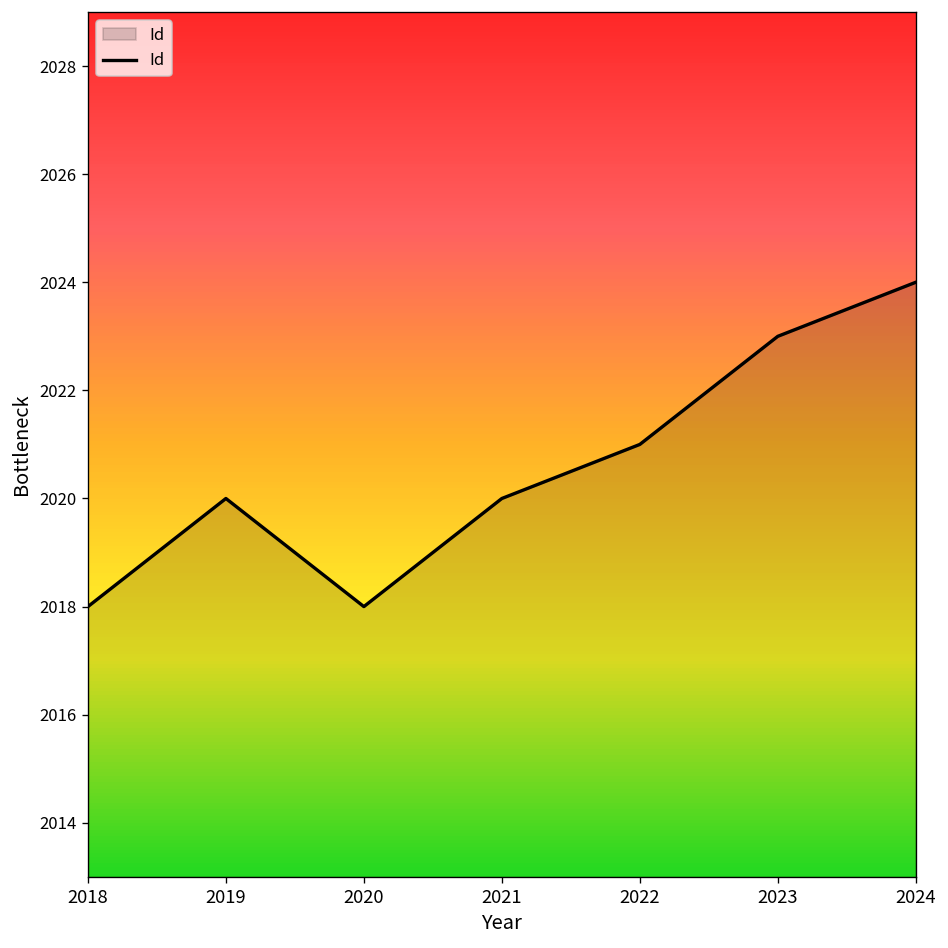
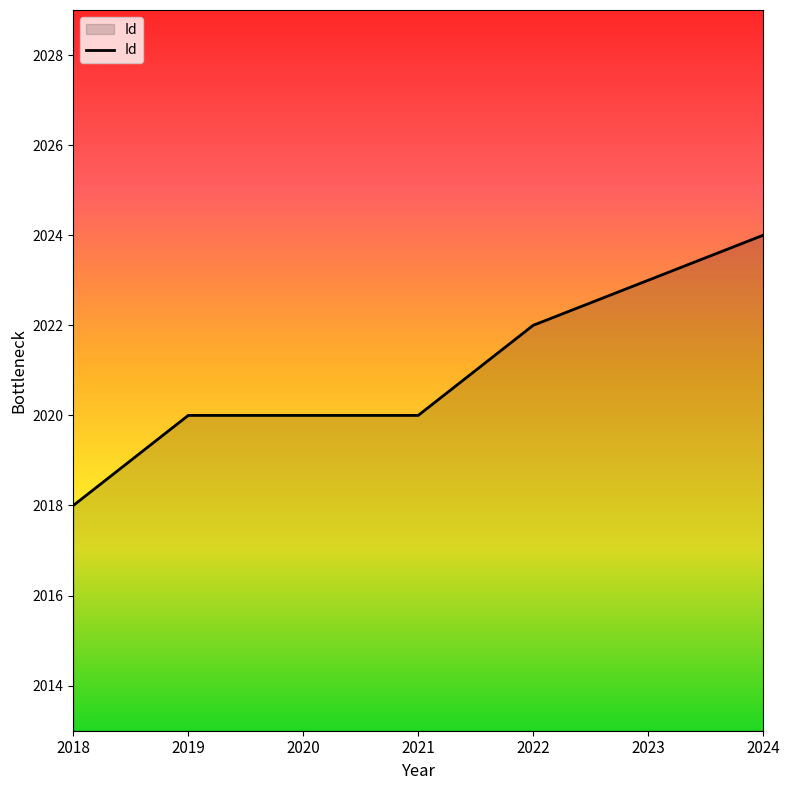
  {
    "2018": 2018,
    "2019": 2020,
-   "2020": 2018,
+   "2020": 2020,
    "2021": 2020,
-   "2022": 2021,
+   "2022": 2022,
    "2023": 2023,
    "2024": 2024
  }
